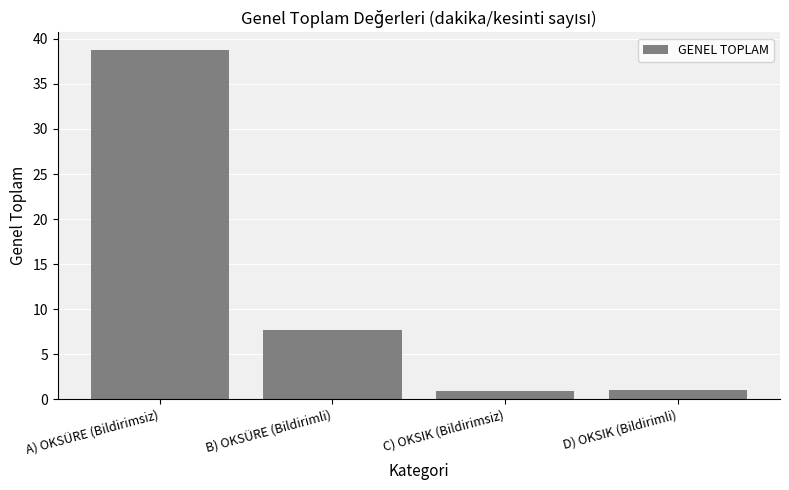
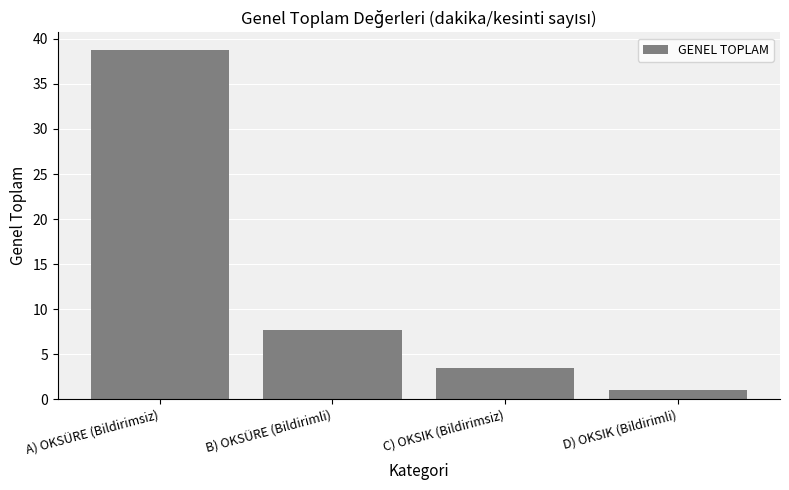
  {
    "A) OKSÜRE (Bildirimsiz)": 39,
    "B) OKSÜRE (Bildirimli)": 8,
-   "C) OKSIK (Bildirimsiz)": 1,
+   "C) OKSIK (Bildirimsiz)": 3,
    "D) OKSIK (Bildirimli)": 1
  }
